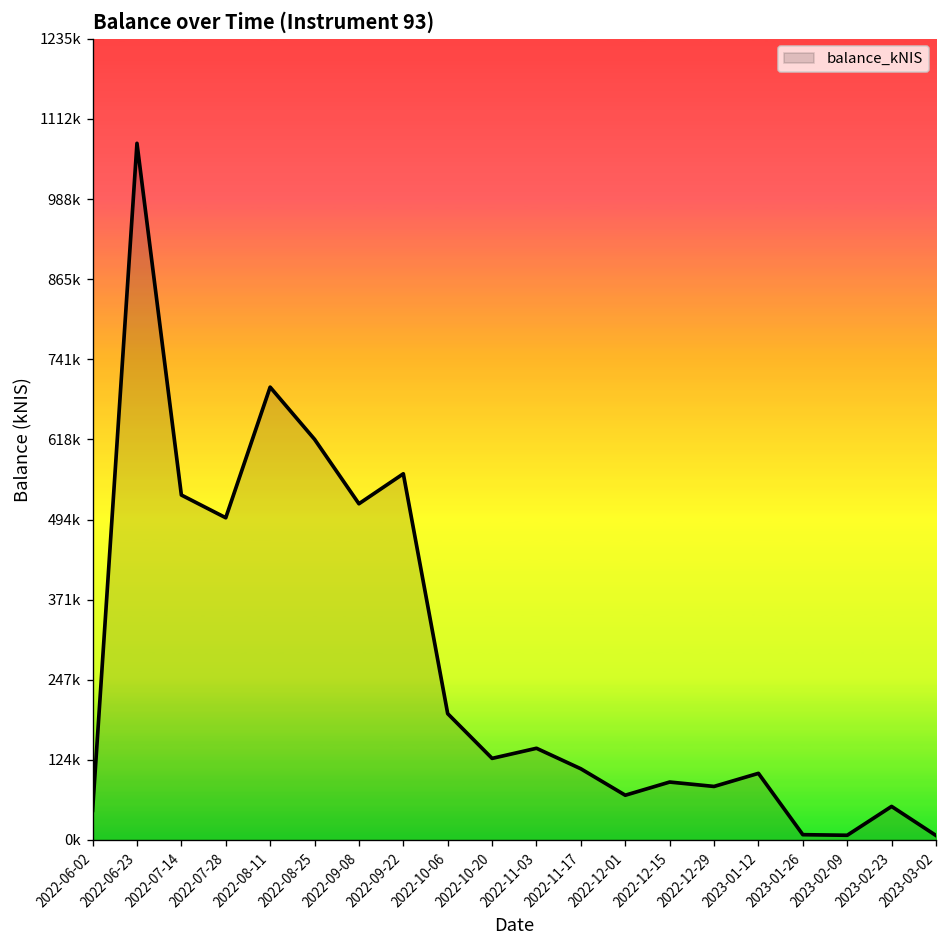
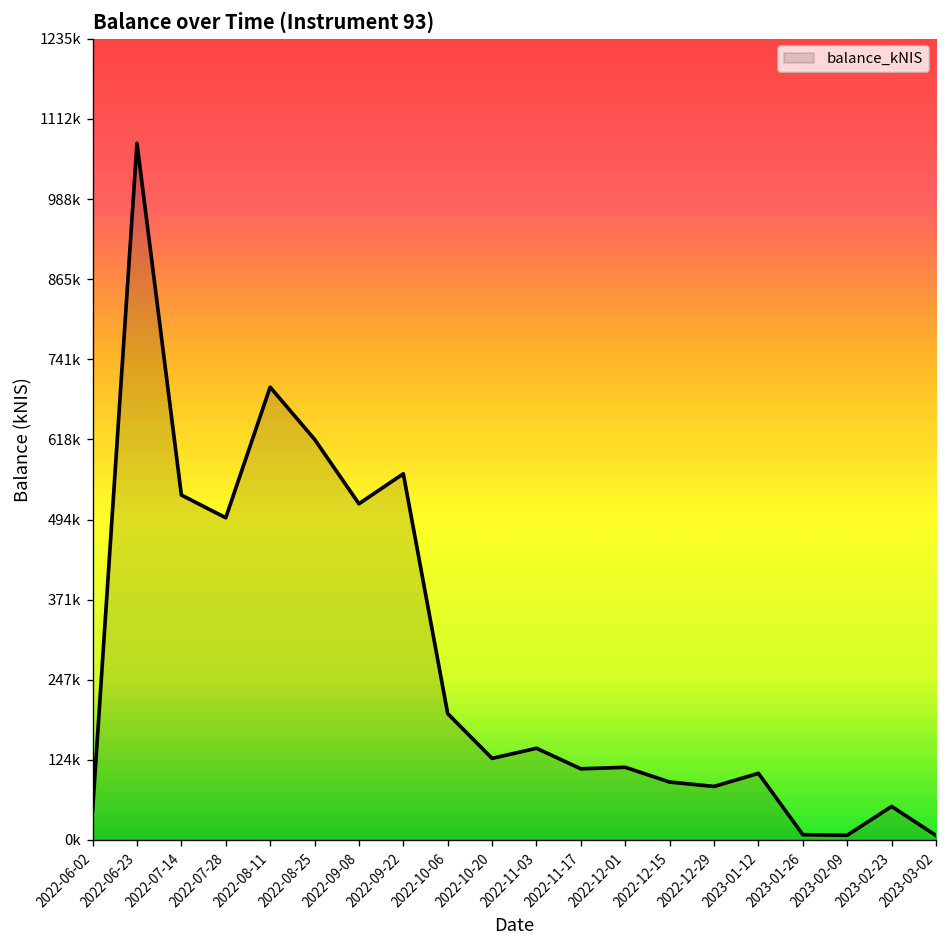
  {
    "2022-06-02": 50000,
    "2022-06-23": 1070000,
    "2022-07-14": 530000,
    "2022-07-28": 500000,
    "2022-08-11": 700000,
    "2022-08-25": 620000,
    "2022-09-08": 520000,
    "2022-09-22": 560000,
    "2022-10-06": 190000,
    "2022-10-20": 130000,
    "2022-11-03": 140000,
    "2022-11-17": 110000,
-   "2022-12-01": 70000,
+   "2022-12-01": 110000,
    "2022-12-15": 90000,
    "2022-12-29": 80000,
    "2023-01-12": 100000,
    "2023-01-26": 10000,
    "2023-02-09": 10000,
    "2023-02-23": 50000,
    "2023-03-02": 10000
  }
